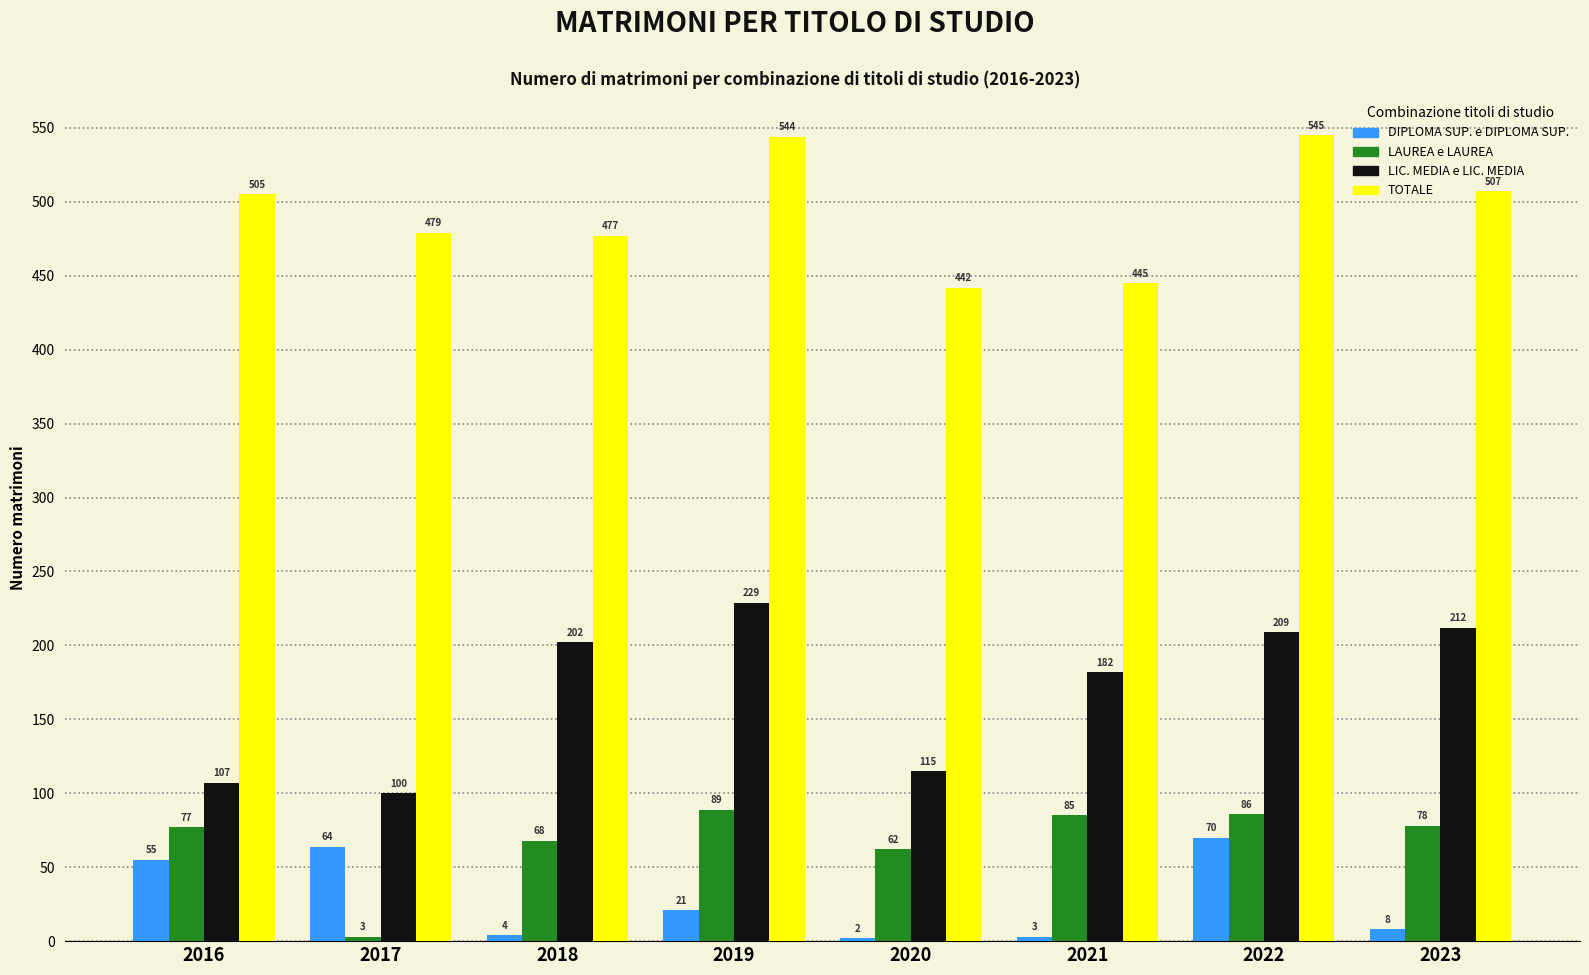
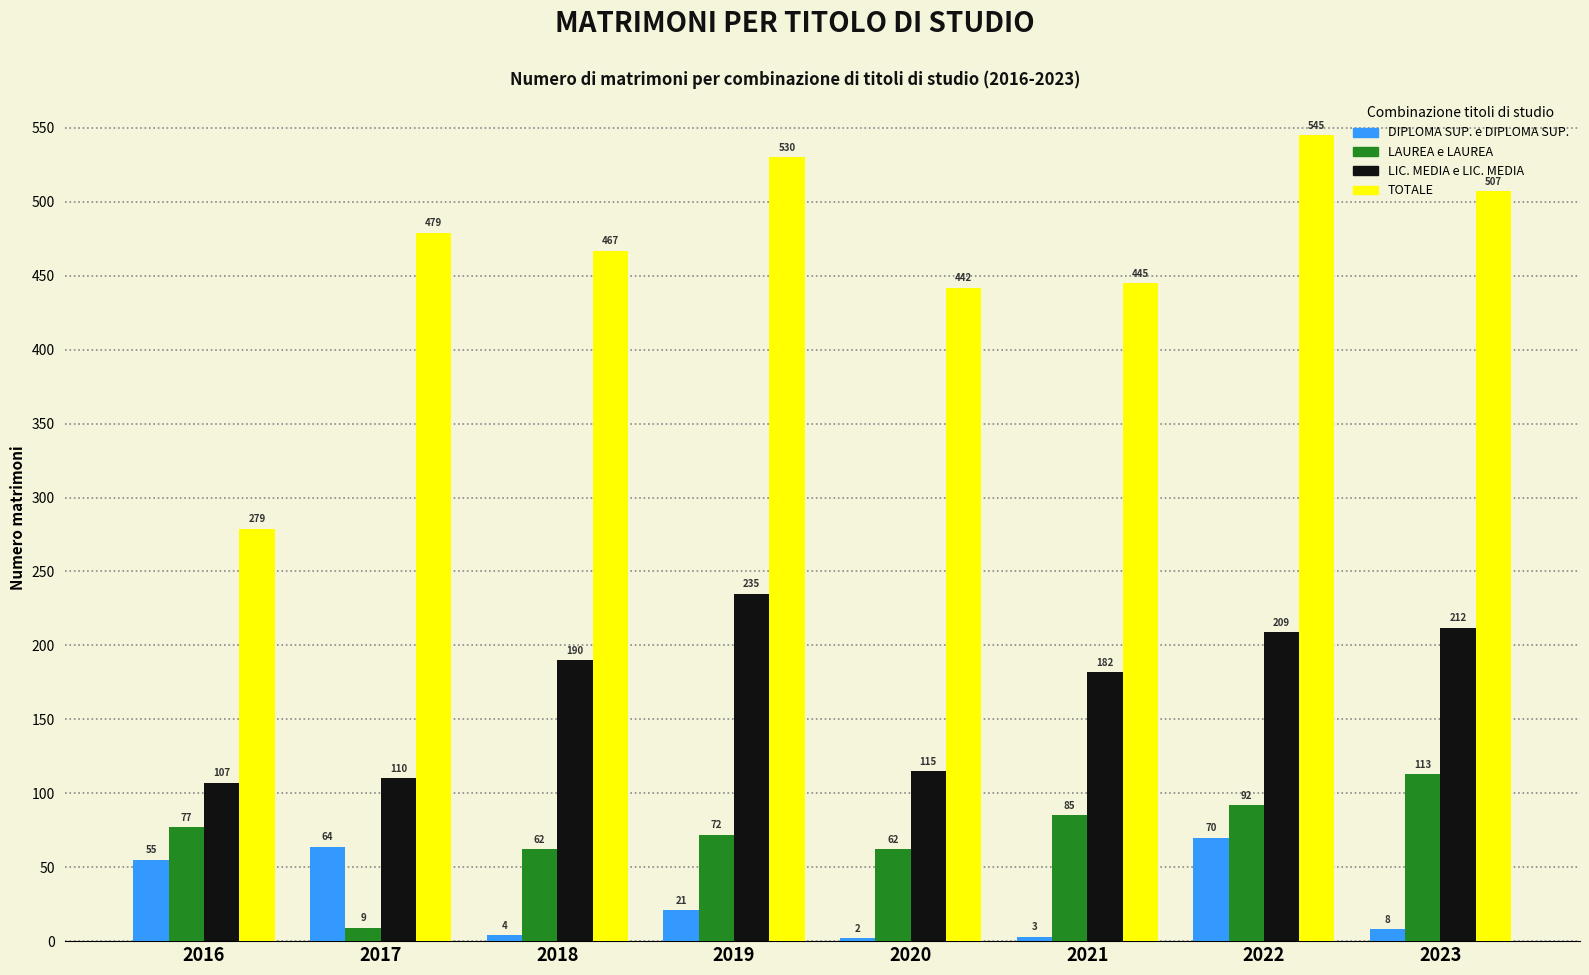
  {
    "DIPLOMA SUP. e DIPLOMA SUP.": {
      "2016": 55,
      "2017": 64,
      "2018": 4,
      "2019": 21,
      "2020": 2,
      "2021": 3,
      "2022": 70,
      "2023": 8
    },
    "LAUREA e LAUREA": {
      "2016": 77,
-     "2017": 3,
-     "2018": 68,
-     "2019": 89,
+     "2017": 9,
+     "2018": 62,
+     "2019": 72,
      "2020": 62,
      "2021": 85,
-     "2022": 86,
-     "2023": 78
+     "2022": 92,
+     "2023": 113
    },
    "LIC. MEDIA e LIC. MEDIA": {
      "2016": 107,
-     "2017": 100,
-     "2018": 202,
-     "2019": 229,
+     "2017": 110,
+     "2018": 190,
+     "2019": 235,
      "2020": 115,
      "2021": 182,
      "2022": 209,
      "2023": 212
    },
    "TOTALE": {
-     "2016": 505,
+     "2016": 279,
      "2017": 479,
-     "2018": 477,
-     "2019": 544,
+     "2018": 467,
+     "2019": 530,
      "2020": 442,
      "2021": 445,
      "2022": 545,
      "2023": 507
    }
  }
